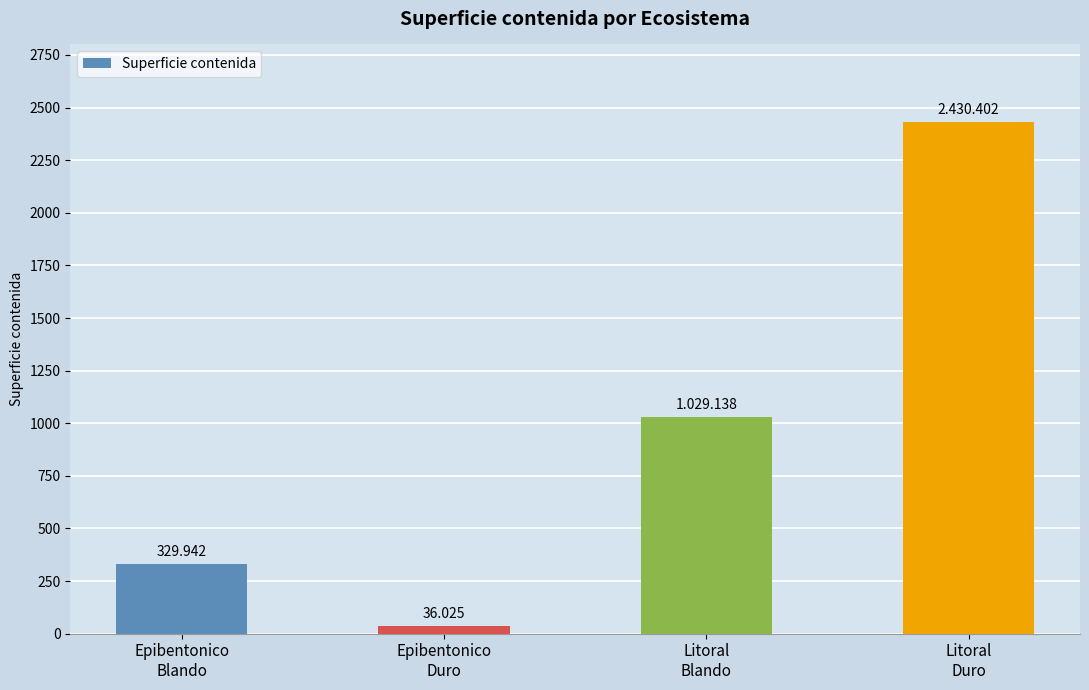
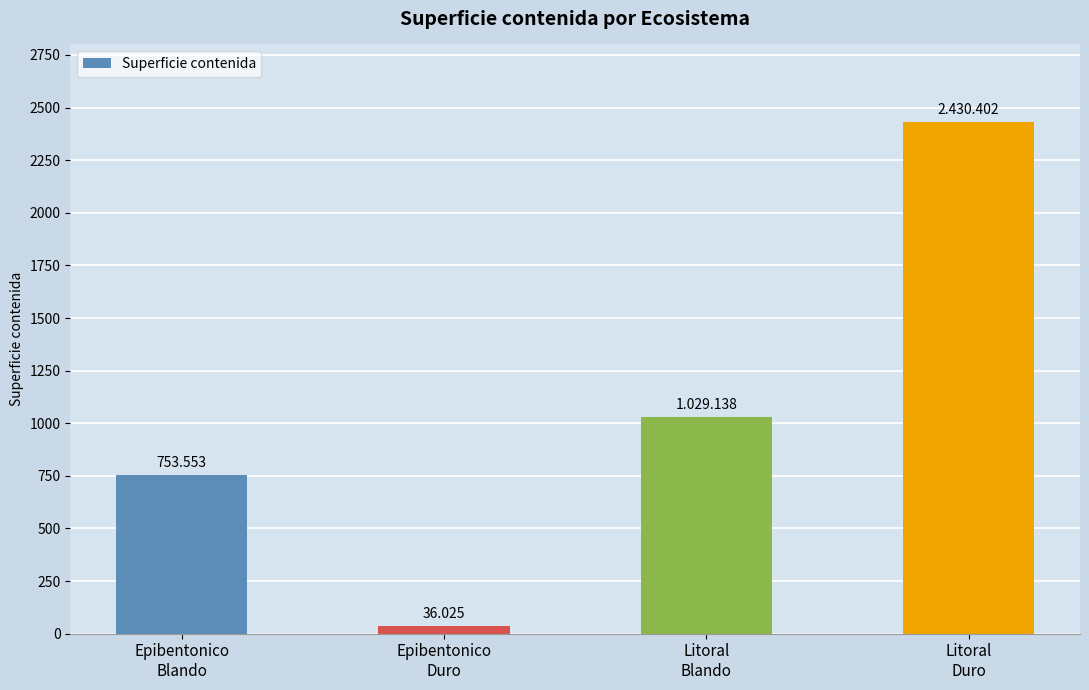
  {
-   "Epibentonico Blando": 329.942,
+   "Epibentonico Blando": 753.553,
    "Epibentonico Duro": 36.025
  }
